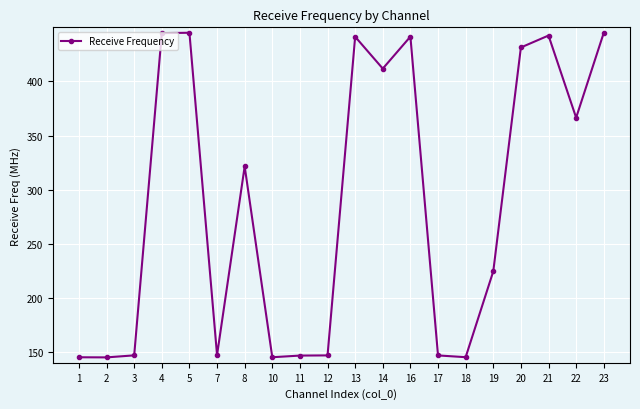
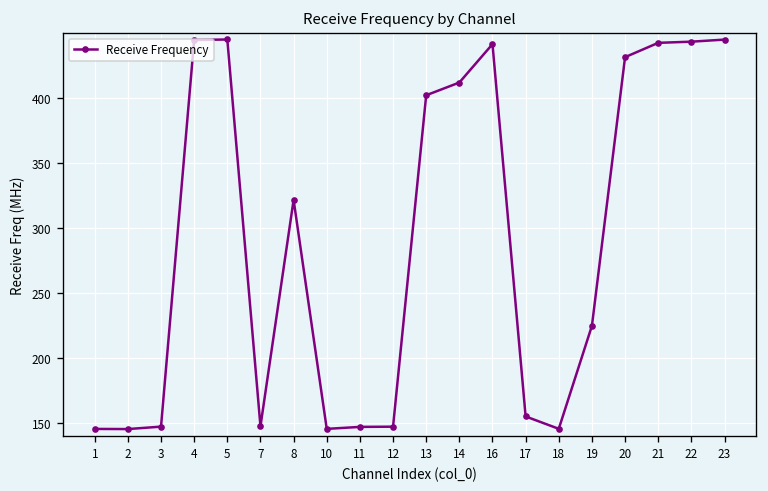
  {
    "1": 145,
    "2": 145,
    "3": 147,
    "5": 445,
    "7": 147,
    "8": 322,
    "10": 145,
    "11": 147,
    "12": 147,
-   "13": 441,
+   "13": 402,
    "14": 412,
    "16": 441,
-   "17": 147,
+   "17": 155,
    "18": 145,
    "19": 225,
    "20": 431,
    "21": 442,
-   "22": 367,
+   "22": 443,
    "23": 445
  }
